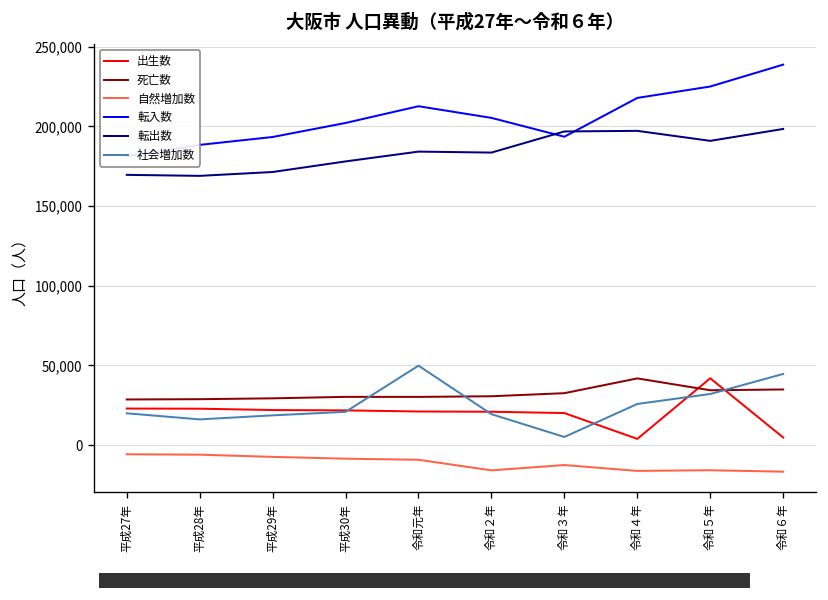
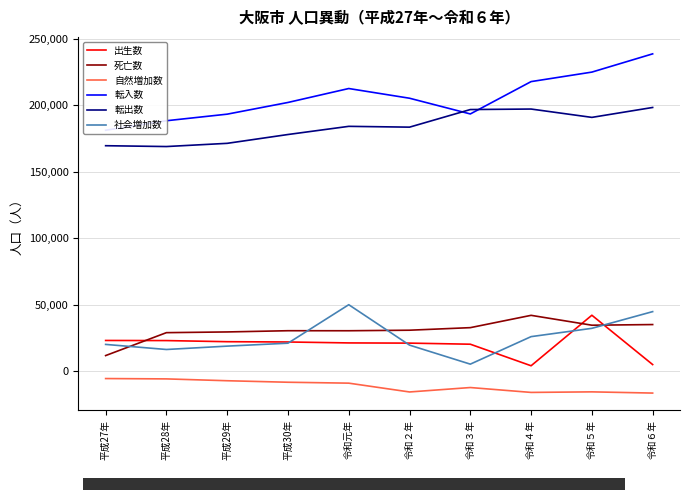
  {
    "出生数": {
      "平成27年": "23,000",
      "平成28年": "23,000",
      "平成29年": "22,000",
      "令和元年": "21,000",
      "令和３年": "20,000",
      "令和４年": "4,000",
      "令和５年": "42,000",
      "令和６年": "5,000"
    },
    "死亡数": {
-     "平成27年": "29,000",
+     "平成27年": "12,000",
      "平成28年": "29,000",
      "平成29年": "29,000",
      "平成30年": "30,000",
      "令和元年": "30,000",
      "令和２年": "31,000",
      "令和３年": "33,000",
      "令和４年": "42,000",
      "令和５年": "34,000",
      "令和６年": "35,000"
    },
    "自然増加数": {
      "平成27年": "-6,000",
      "平成28年": "-6,000",
      "平成29年": "-7,000",
      "平成30年": "-8,000",
      "令和元年": "-9,000",
      "令和２年": "-16,000",
      "令和３年": "-12,000",
      "令和４年": "-16,000",
      "令和５年": "-16,000",
      "令和６年": "-17,000"
    },
    "転入数": {
      "平成29年": "193,000",
      "平成30年": "202,000",
      "令和元年": "213,000",
      "令和２年": "205,000",
      "令和３年": "194,000",
      "令和４年": "218,000",
      "令和５年": "225,000",
      "令和６年": "239,000"
    },
    "転出数": {
      "平成27年": "170,000",
      "平成28年": "169,000",
      "平成29年": "171,000",
      "平成30年": "178,000",
      "令和元年": "184,000",
      "令和２年": "184,000",
      "令和３年": "197,000",
      "令和４年": "197,000",
      "令和５年": "191,000",
      "令和６年": "198,000"
    },
    "社会増加数": {
      "平成27年": "20,000",
      "平成28年": "16,000",
      "平成29年": "19,000",
      "令和元年": "50,000",
      "令和３年": "5,000",
      "令和４年": "26,000",
      "令和５年": "32,000",
      "令和６年": "45,000"
    }
  }
